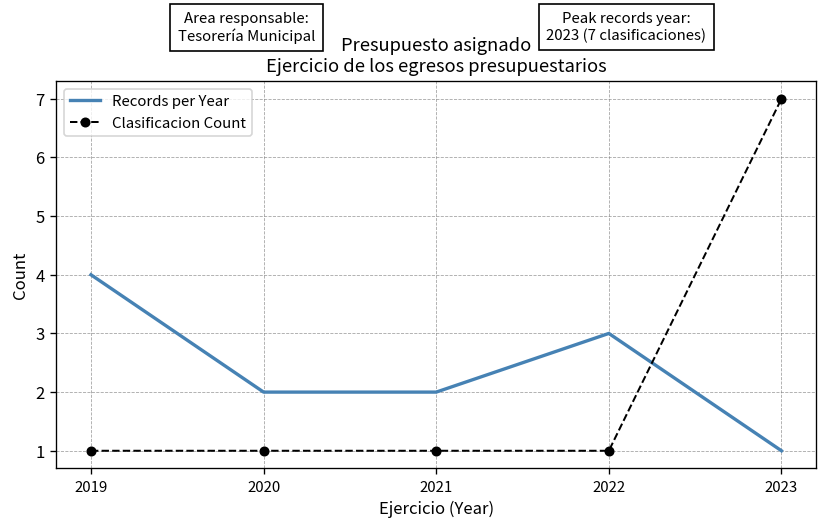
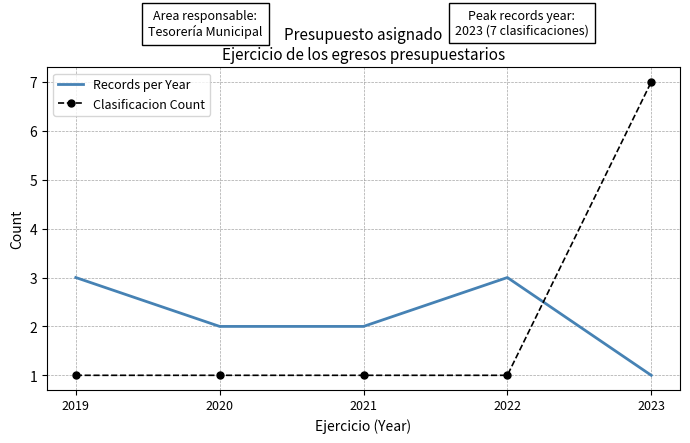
  {
    "Records per Year": {
-     "2019": 4,
+     "2019": 3,
      "2020": 2,
      "2021": 2,
      "2022": 3,
      "2023": 1
    },
    "Clasificacion Count": {
      "2019": 1,
      "2020": 1,
      "2021": 1,
      "2022": 1,
      "2023": 7
    }
  }
